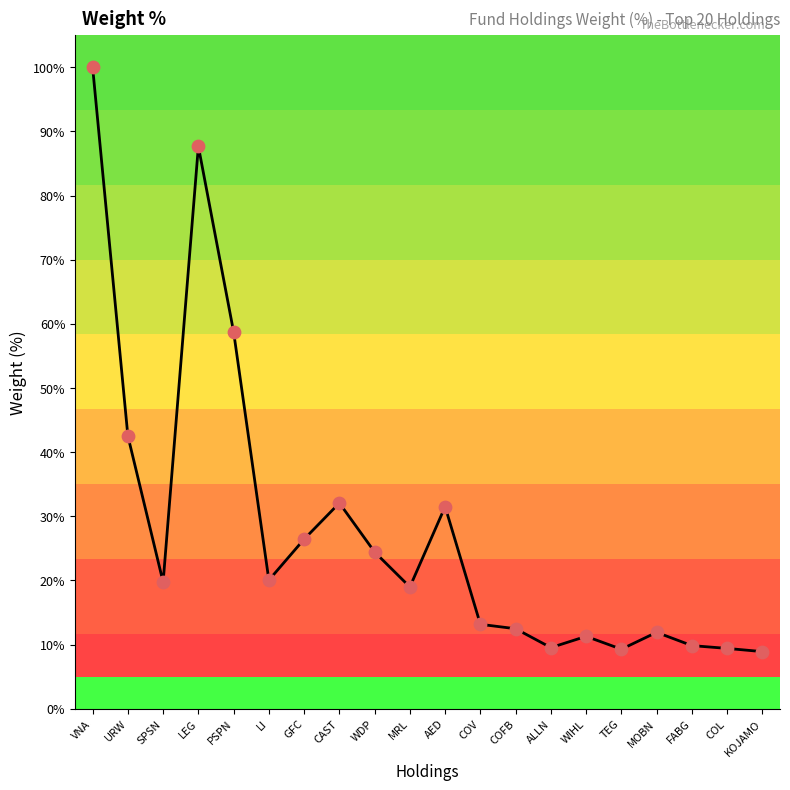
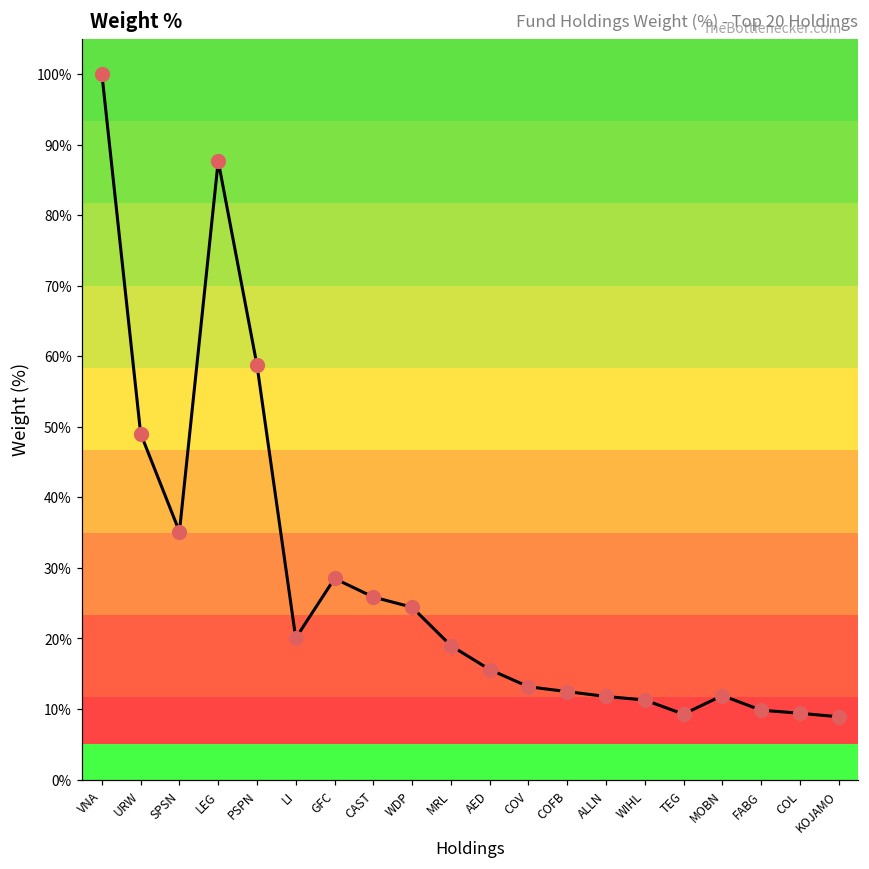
  {
    "VNA": "100%",
-   "URW": "43%",
-   "SPSN": "20%",
+   "URW": "49%",
+   "SPSN": "35%",
    "LEG": "88%",
    "PSPN": "59%",
    "LI": "20%",
-   "GFC": "26%",
-   "CAST": "32%",
+   "GFC": "28%",
+   "CAST": "26%",
    "WDP": "24%",
    "MRL": "19%",
-   "AED": "31%",
+   "AED": "16%",
    "COV": "13%",
    "COFB": "12%",
-   "ALLN": "10%",
+   "ALLN": "12%",
    "WIHL": "11%",
    "TEG": "9%",
    "MOBN": "12%",
    "FABG": "10%",
    "COL": "9%",
    "KOJAMO": "9%"
  }
